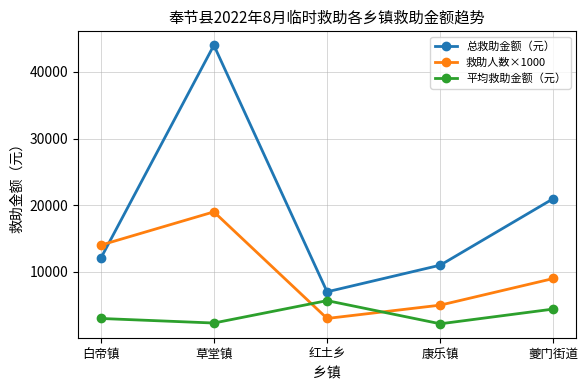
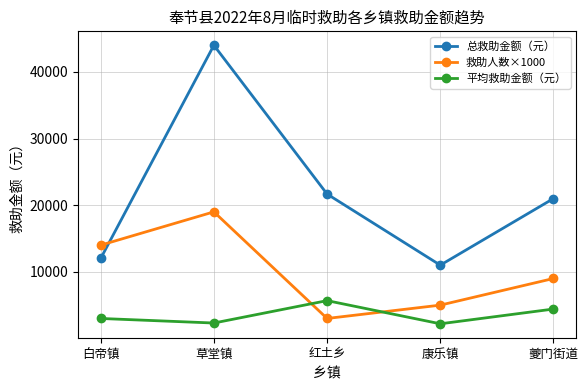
  {
    "总救助金额（元）": {
      "白帝镇": 12000,
      "草堂镇": 44000,
-     "红土乡": 7000,
+     "红土乡": 22000,
      "康乐镇": 11000,
      "夔门街道": 21000
    },
    "救助人数×1000": {
      "白帝镇": 14000,
      "草堂镇": 19000,
      "红土乡": 3000,
      "康乐镇": 5000,
      "夔门街道": 9000
    },
    "平均救助金额（元）": {
      "白帝镇": 3000,
      "草堂镇": 2000,
      "红土乡": 6000,
      "康乐镇": 2000,
      "夔门街道": 4000
    }
  }
